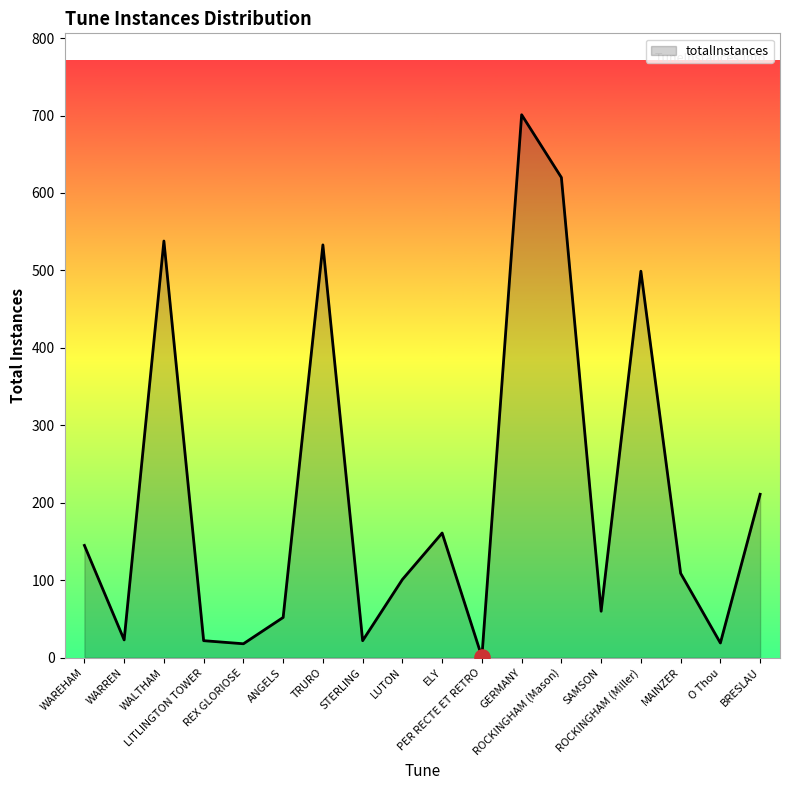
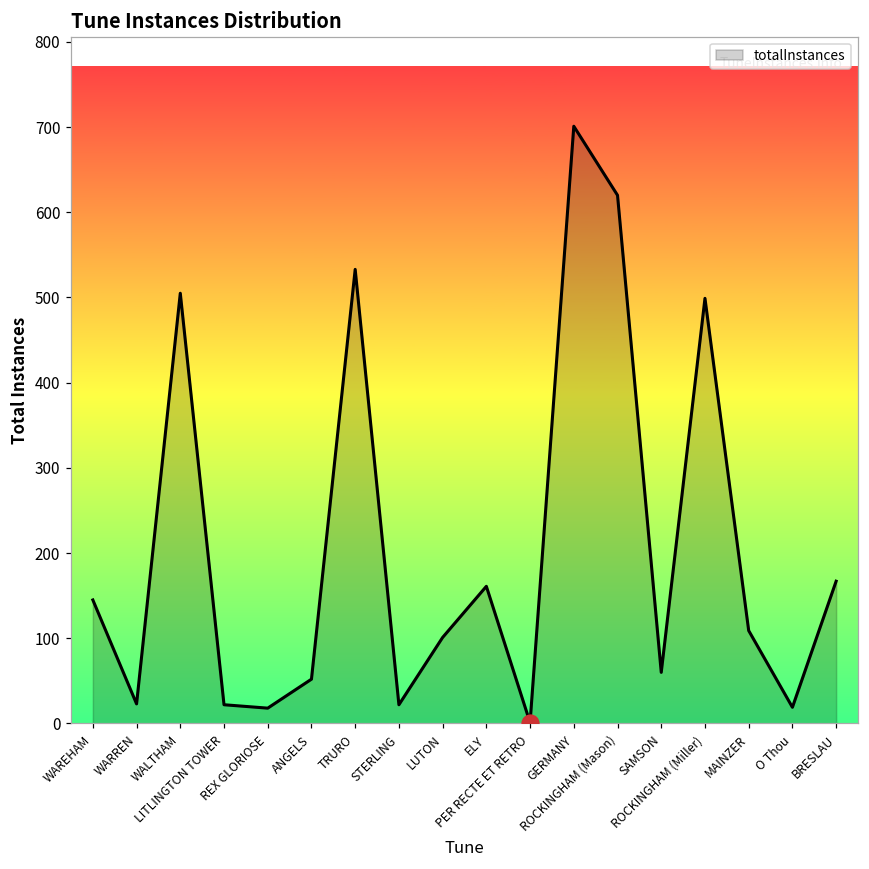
  {
    "totalInstances": {
      "WAREHAM": 150,
      "WARREN": 20,
-     "WALTHAM": 540,
+     "WALTHAM": 510,
      "LITLINGTON TOWER": 20,
      "REX GLORIOSE": 20,
      "ANGELS": 50,
      "TRURO": 530,
      "STERLING": 20,
      "LUTON": 100,
      "ELY": 160,
      "GERMANY": 700,
      "ROCKINGHAM (Mason)": 620,
      "SAMSON": 60,
      "ROCKINGHAM (Miller)": 500,
      "MAINZER": 110,
      "O Thou": 20,
-     "BRESLAU": 210
+     "BRESLAU": 170
    }
  }
